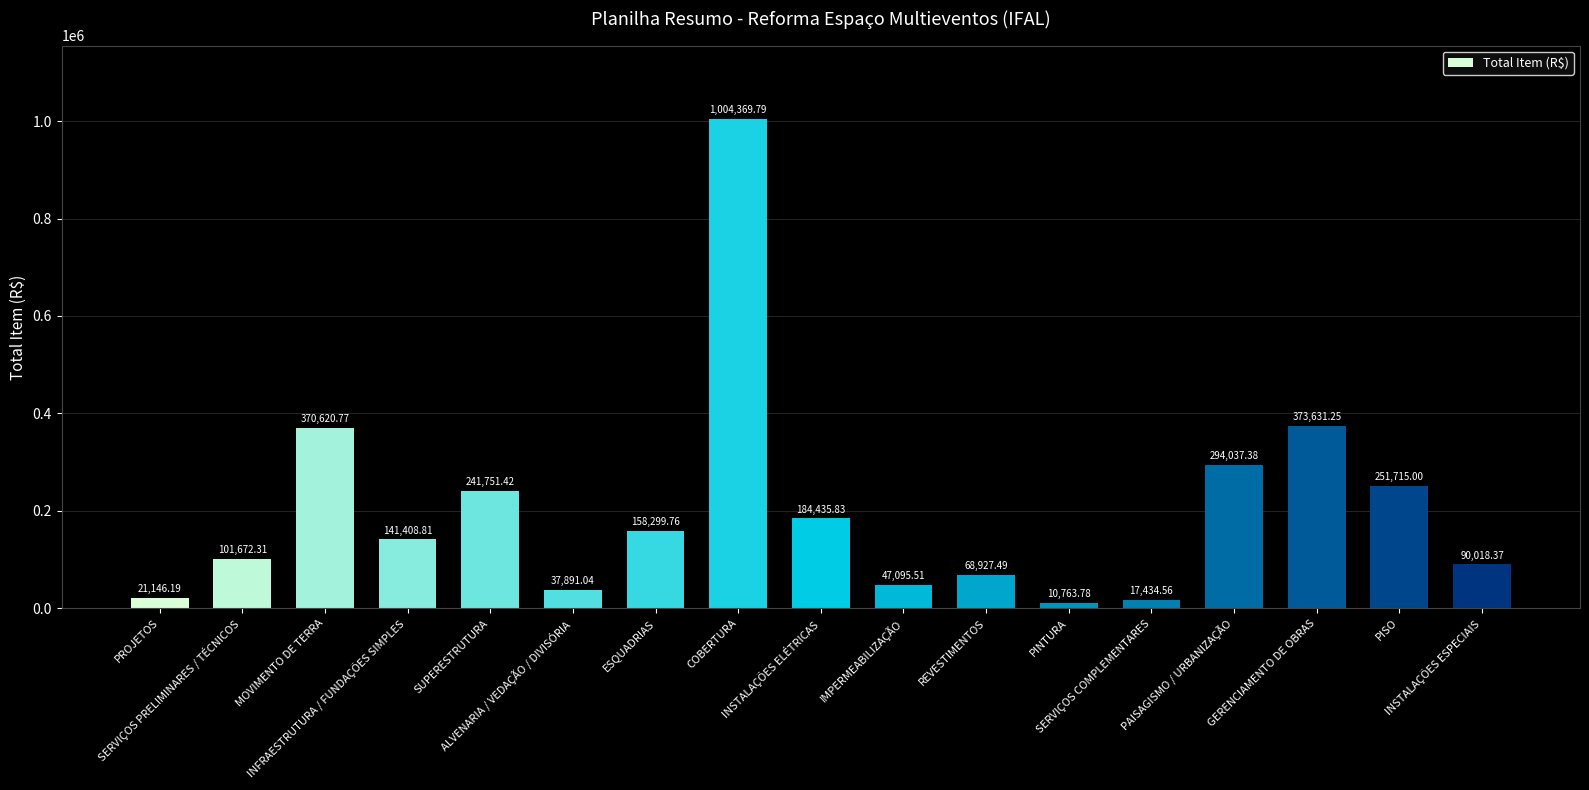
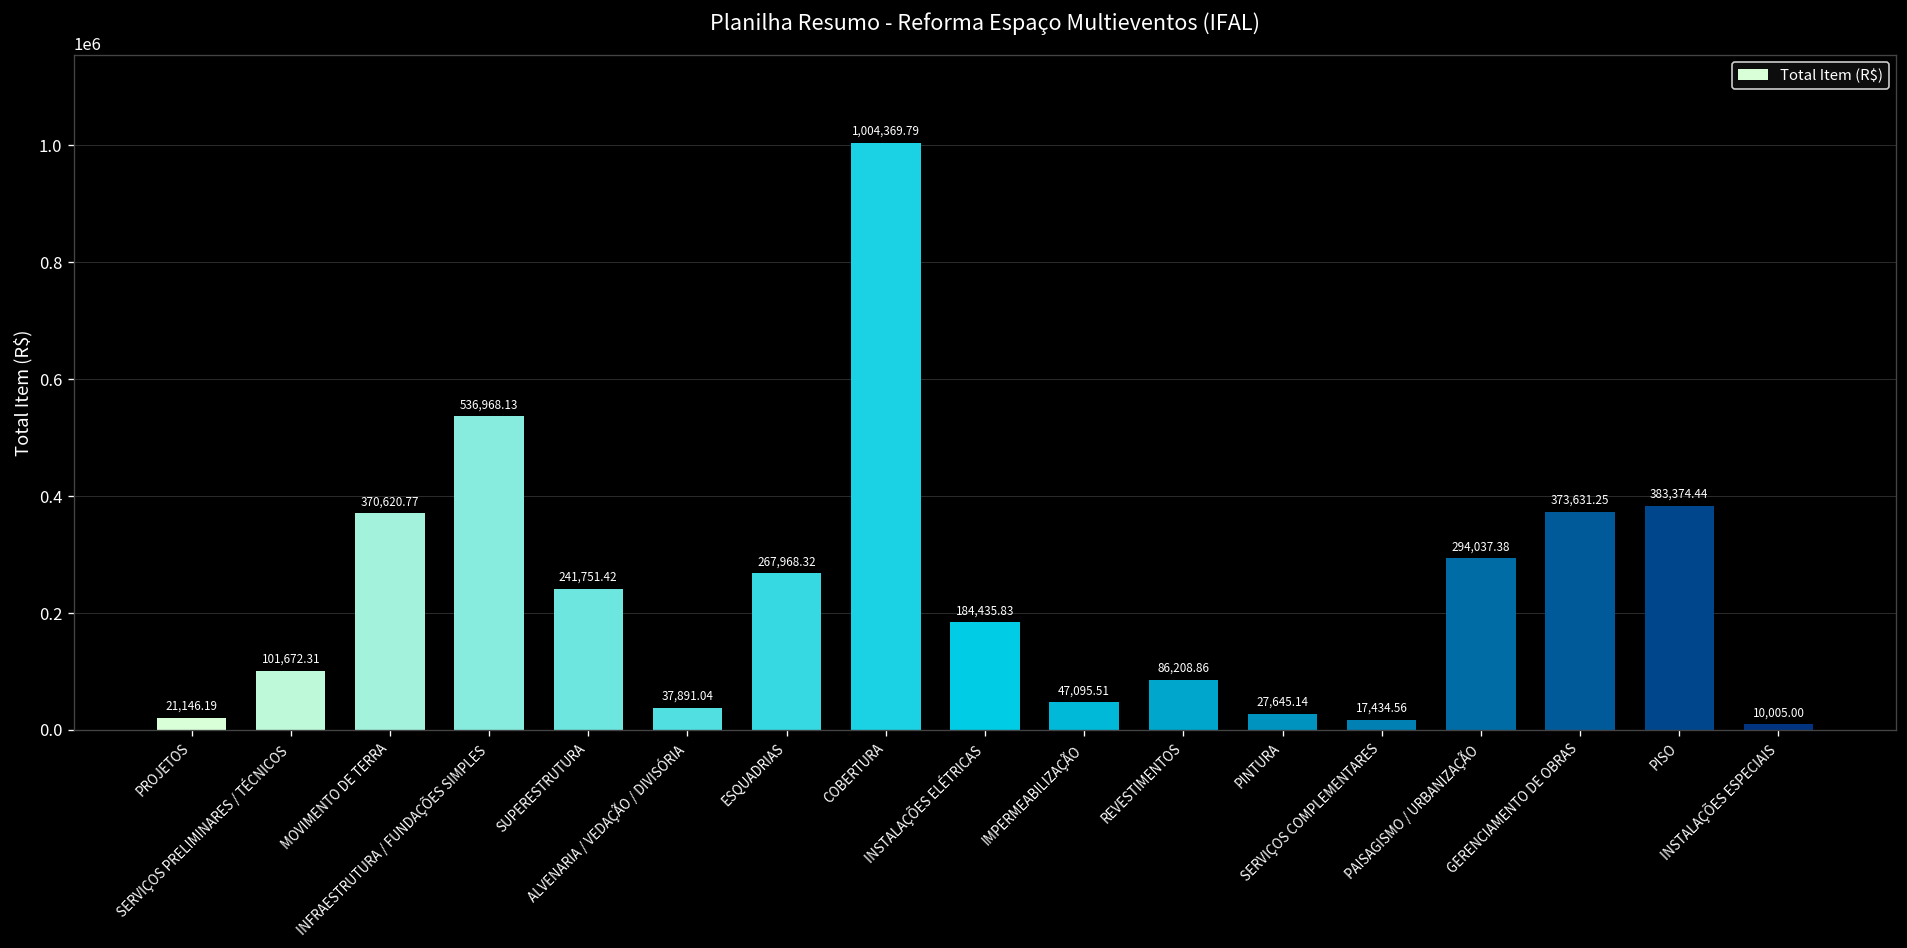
  {
    "PROJETOS": "21,146.19",
    "SERVIÇOS PRELIMINARES / TÉCNICOS": "101,672.31",
    "MOVIMENTO DE TERRA": "370,620.77",
-   "INFRAESTRUTURA / FUNDAÇÕES SIMPLES": "141,408.81",
+   "INFRAESTRUTURA / FUNDAÇÕES SIMPLES": "536,968.13",
    "SUPERESTRUTURA": "241,751.42",
    "ALVENARIA / VEDAÇÃO / DIVISÓRIA": "37,891.04",
-   "ESQUADRIAS": "158,299.76",
+   "ESQUADRIAS": "267,968.32",
    "COBERTURA": "1,004,369.79",
    "INSTALAÇÕES ELÉTRICAS": "184,435.83",
    "IMPERMEABILIZAÇÃO": "47,095.51",
-   "REVESTIMENTOS": "68,927.49",
-   "PINTURA": "10,763.78",
+   "REVESTIMENTOS": "86,208.86",
+   "PINTURA": "27,645.14",
    "SERVIÇOS COMPLEMENTARES": "17,434.56",
    "PAISAGISMO / URBANIZAÇÃO": "294,037.38",
    "GERENCIAMENTO DE OBRAS": "373,631.25",
-   "PISO": "251,715.00",
-   "INSTALAÇÕES ESPECIAIS": "90,018.37"
+   "PISO": "383,374.44",
+   "INSTALAÇÕES ESPECIAIS": "10,005.00"
  }
